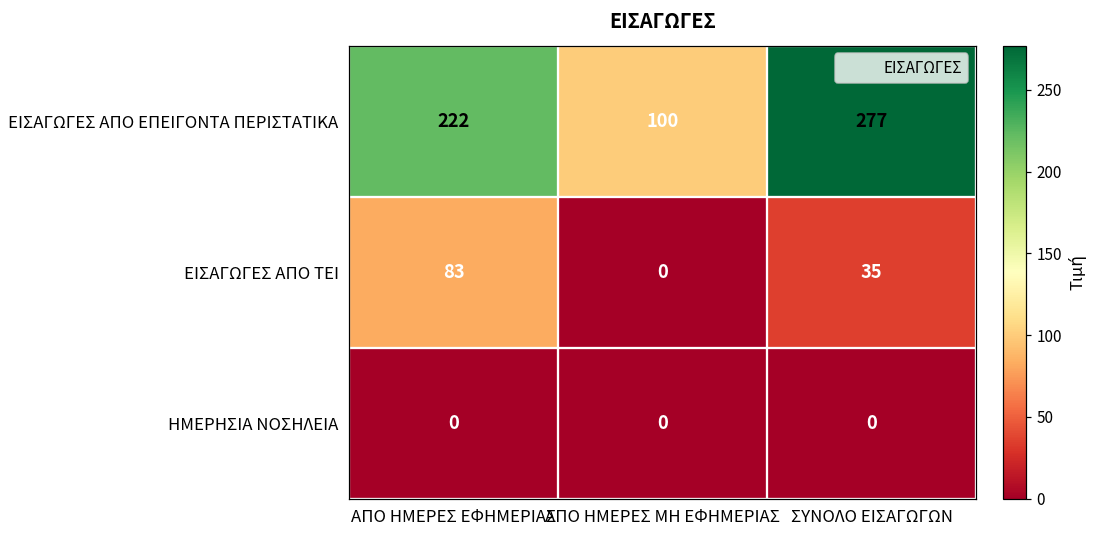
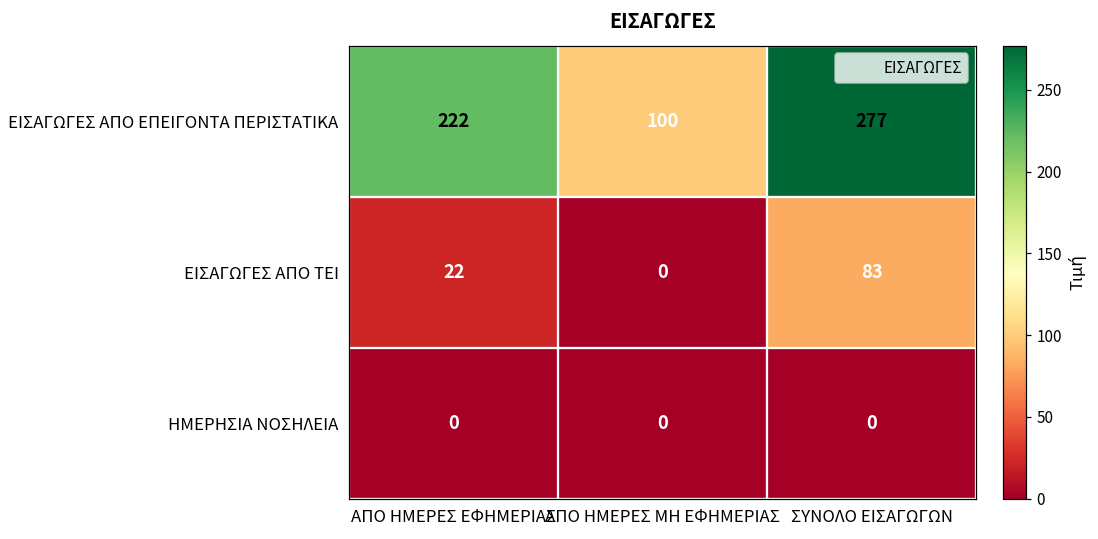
  {
    "ΕΙΣΑΓΩΓΕΣ ΑΠΟ ΕΠΕΙΓΟΝΤΑ ΠΕΡΙΣΤΑΤΙΚΑ": {
      "ΑΠΟ ΗΜΕΡΕΣ ΕΦΗΜΕΡΙΑΣ": 222,
      "ΑΠΟ ΗΜΕΡΕΣ ΜΗ ΕΦΗΜΕΡΙΑΣ": 100,
      "ΣΥΝΟΛΟ ΕΙΣΑΓΩΓΩΝ": 277
    },
    "ΕΙΣΑΓΩΓΕΣ ΑΠΟ ΤΕΙ": {
-     "ΑΠΟ ΗΜΕΡΕΣ ΕΦΗΜΕΡΙΑΣ": 83,
+     "ΑΠΟ ΗΜΕΡΕΣ ΕΦΗΜΕΡΙΑΣ": 22,
      "ΑΠΟ ΗΜΕΡΕΣ ΜΗ ΕΦΗΜΕΡΙΑΣ": 0,
-     "ΣΥΝΟΛΟ ΕΙΣΑΓΩΓΩΝ": 35
+     "ΣΥΝΟΛΟ ΕΙΣΑΓΩΓΩΝ": 83
    },
    "ΗΜΕΡΗΣΙΑ ΝΟΣΗΛΕΙΑ": {
      "ΑΠΟ ΗΜΕΡΕΣ ΕΦΗΜΕΡΙΑΣ": 0,
      "ΑΠΟ ΗΜΕΡΕΣ ΜΗ ΕΦΗΜΕΡΙΑΣ": 0,
      "ΣΥΝΟΛΟ ΕΙΣΑΓΩΓΩΝ": 0
    }
  }
